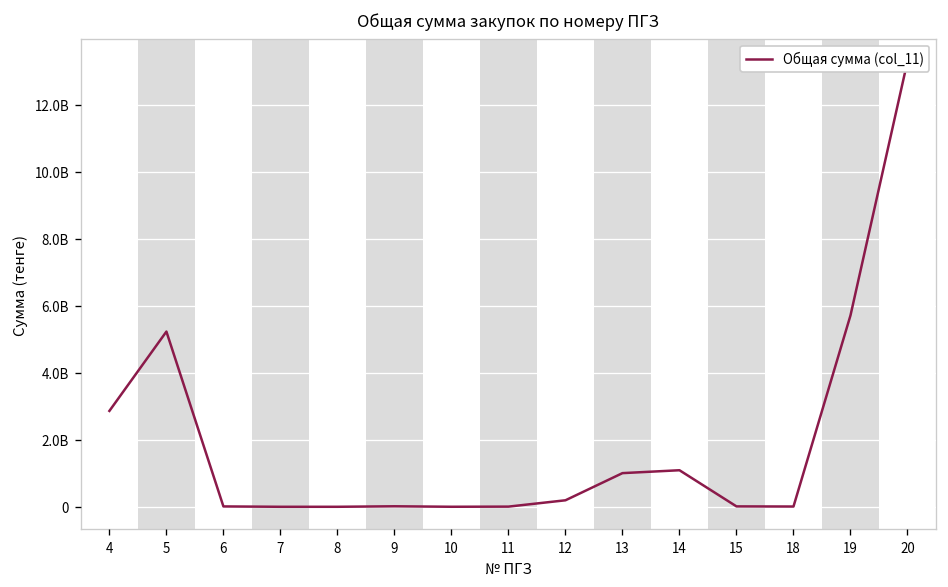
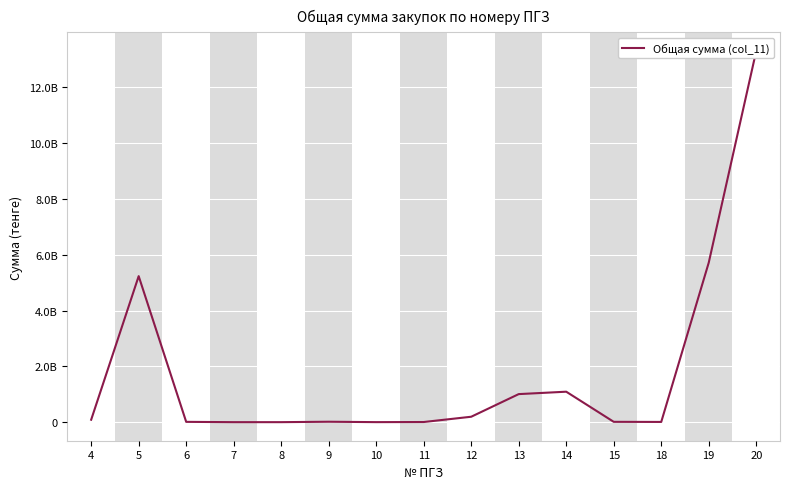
  {
-   "4": 2900000000,
+   "4": 100000000,
    "5": 5200000000,
    "6": 0,
    "7": 0,
    "8": 0,
    "9": 0,
    "10": 0,
    "11": 0,
    "12": 200000000,
    "13": 1000000000,
    "14": 1100000000,
    "15": 0,
    "18": 0,
    "19": 5700000000
  }
